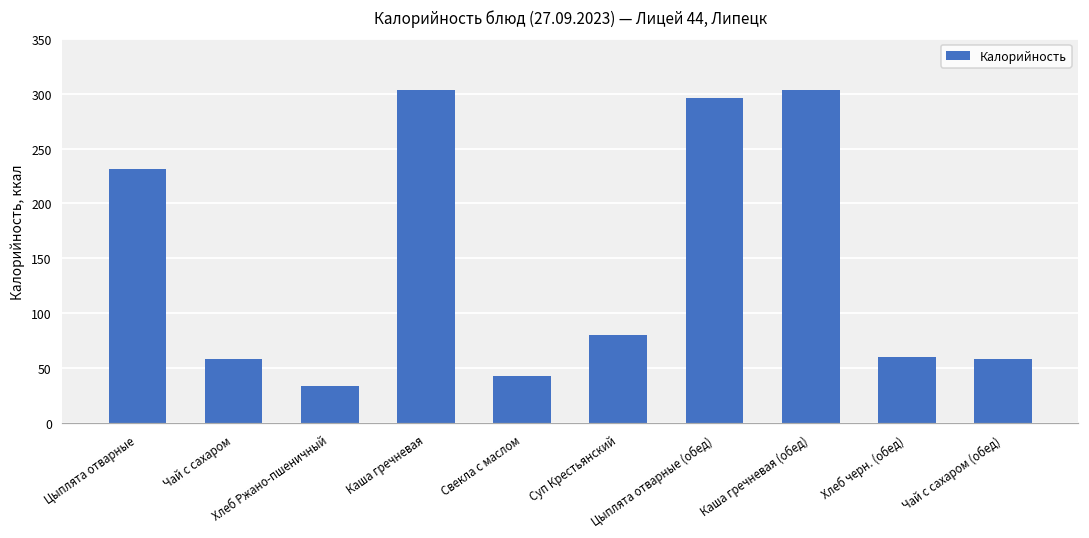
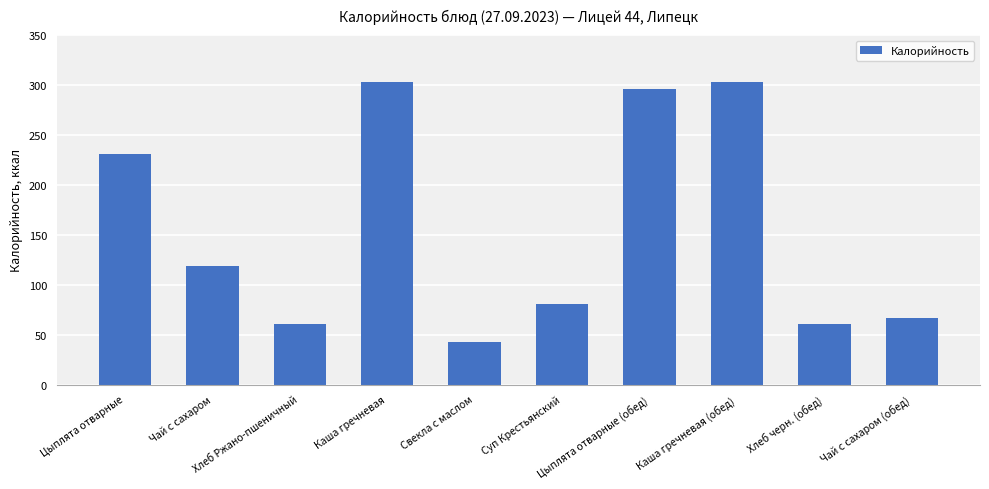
  {
    "Цыплята отварные": 230,
-   "Чай с сахаром": 60,
-   "Хлеб Ржано-пшеничный": 30,
+   "Чай с сахаром": 120,
+   "Хлеб Ржано-пшеничный": 60,
    "Каша гречневая": 300,
    "Свекла с маслом": 40,
    "Суп Крестьянский": 80,
    "Цыплята отварные (обед)": 300,
    "Каша гречневая (обед)": 300,
    "Хлеб черн. (обед)": 60,
-   "Чай с сахаром (обед)": 60
+   "Чай с сахаром (обед)": 70
  }
